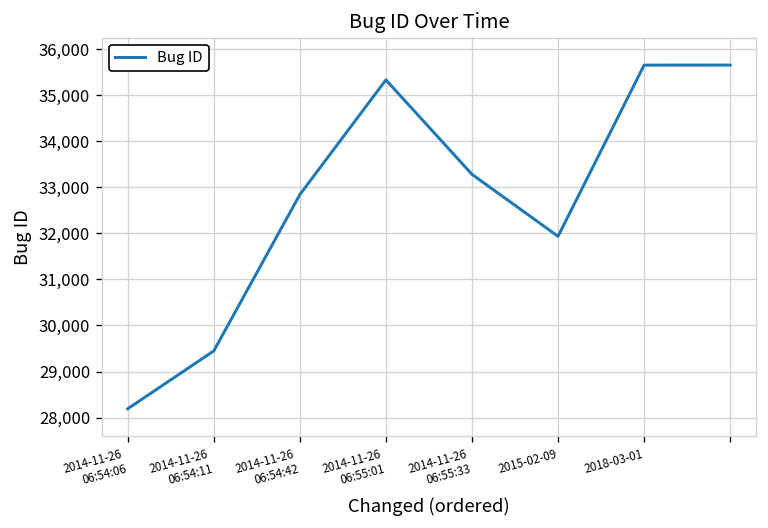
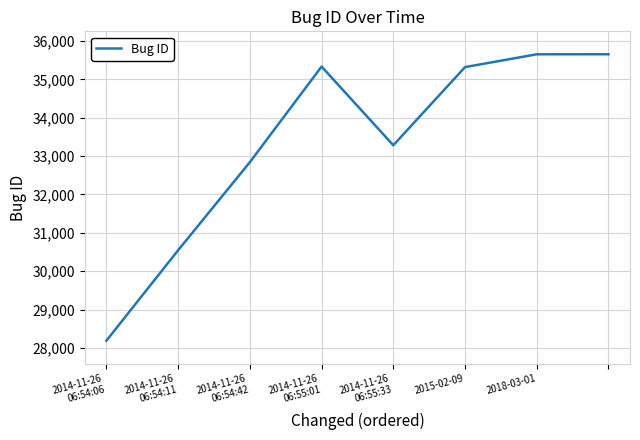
  {
    "2014-11-26 06:54:06": "28,200",
-   "2014-11-26 06:54:11": "29,400",
+   "2014-11-26 06:54:11": "30,500",
    "2014-11-26 06:54:42": "32,800",
    "2014-11-26 06:55:01": "35,300",
    "2014-11-26 06:55:33": "33,300",
-   "2015-02-09": "31,900",
+   "2015-02-09": "35,300",
    "2018-03-01": "35,700"
  }
